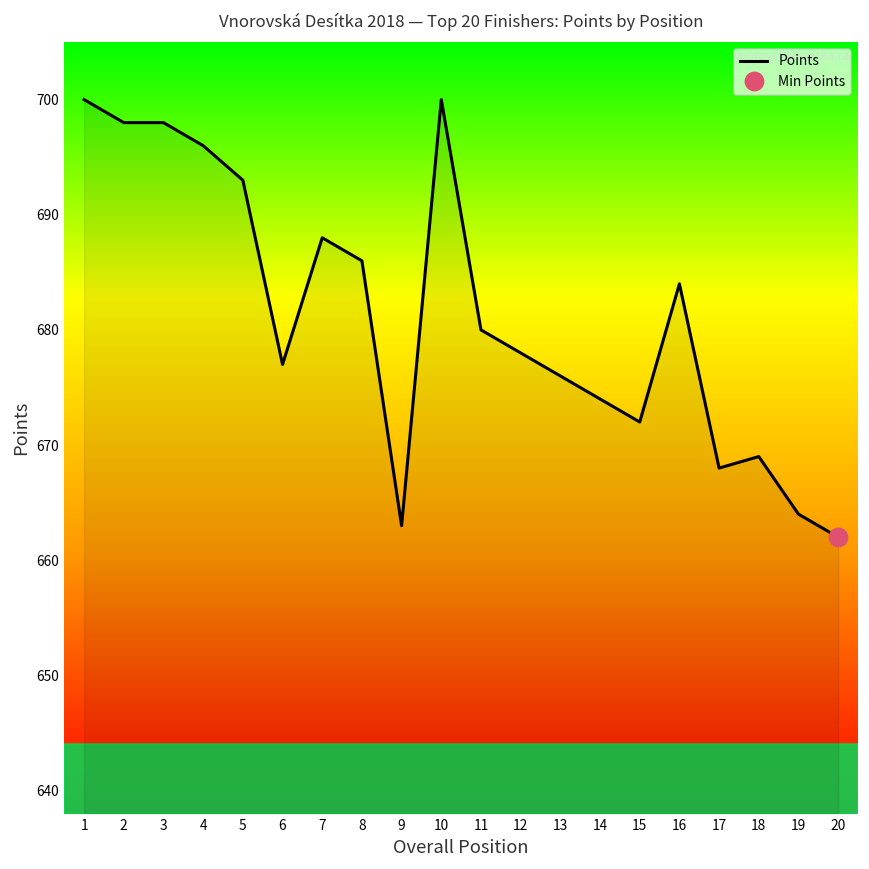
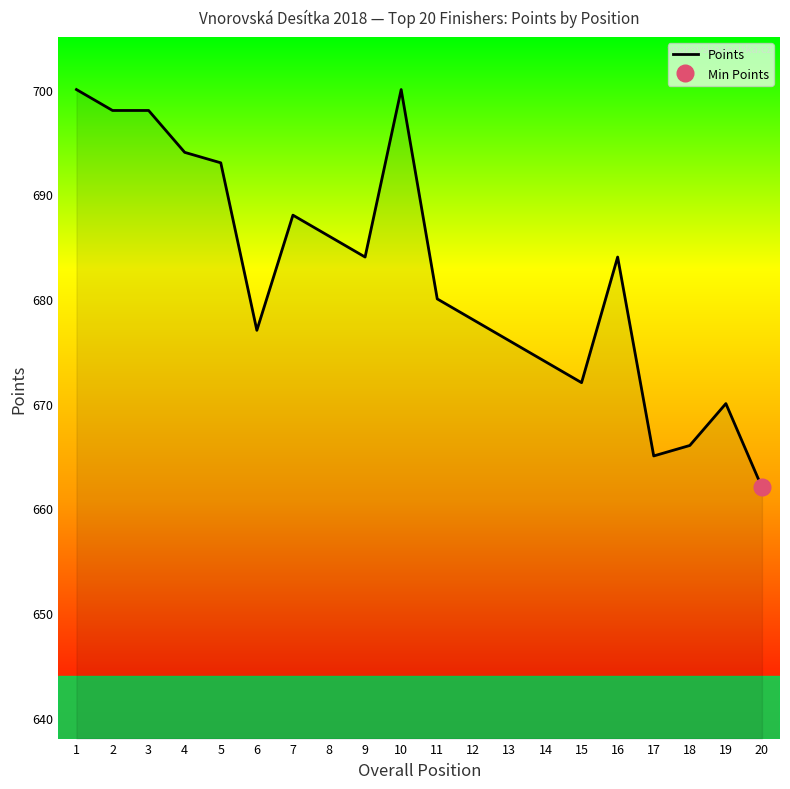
  {
    "Points": {
      "1": 700,
      "2": 698,
      "3": 698,
-     "4": 696,
+     "4": 694,
      "5": 693,
      "6": 677,
      "7": 688,
      "8": 686,
-     "9": 663,
+     "9": 684,
      "10": 700,
      "11": 680,
      "12": 678,
      "13": 676,
      "14": 674,
      "15": 672,
      "16": 684,
-     "17": 668,
-     "18": 669,
-     "19": 664
+     "17": 665,
+     "18": 666,
+     "19": 670
    }
  }
